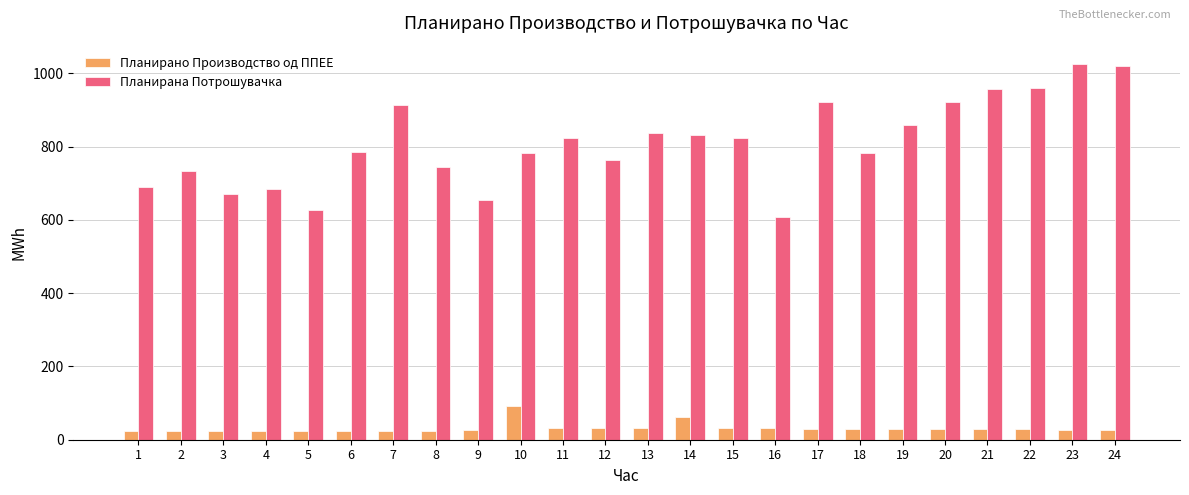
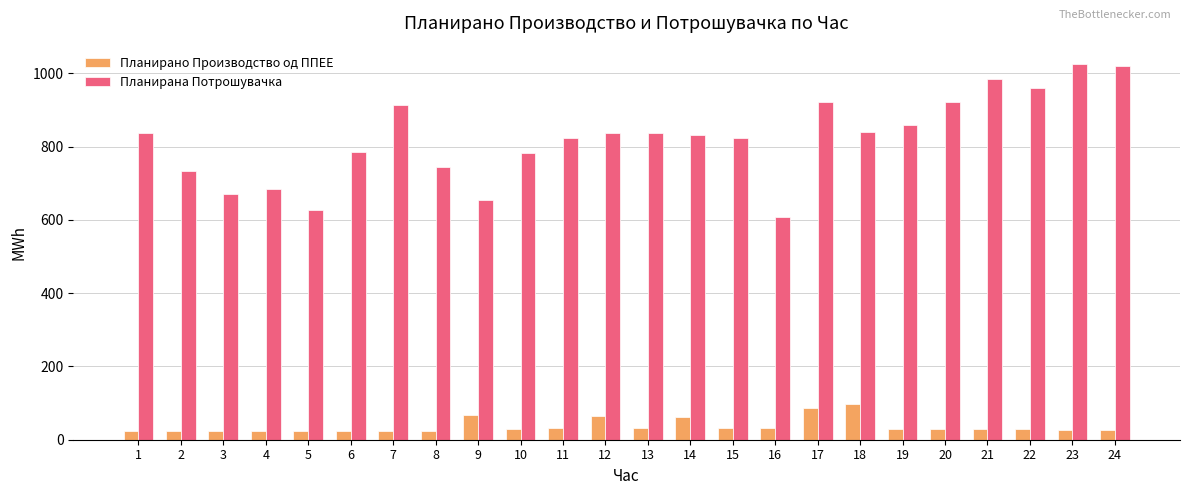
  {
    "Планирано Производство од ППЕЕ": {
      "1": 20,
      "2": 20,
      "3": 20,
      "4": 20,
      "5": 20,
      "6": 20,
      "7": 20,
      "8": 20,
-     "9": 30,
-     "10": 90,
+     "9": 70,
+     "10": 30,
      "11": 30,
-     "12": 30,
+     "12": 60,
      "13": 30,
      "14": 60,
      "15": 30,
      "16": 30,
-     "17": 30,
-     "18": 30,
+     "17": 90,
+     "18": 100,
      "19": 30,
      "20": 30,
      "21": 30,
      "22": 30,
      "23": 30,
      "24": 30
    },
    "Планирана Потрошувачка": {
-     "1": 690,
+     "1": 840,
      "2": 730,
      "3": 670,
      "4": 680,
      "5": 630,
      "6": 790,
      "7": 910,
      "8": 740,
      "9": 650,
      "10": 780,
      "11": 820,
-     "12": 760,
+     "12": 840,
      "13": 840,
      "14": 830,
      "15": 820,
      "16": 610,
      "17": 920,
-     "18": 780,
+     "18": 840,
      "19": 860,
      "20": 920,
-     "21": 960,
+     "21": 980,
      "22": 960,
      "23": 1020,
      "24": 1020
    }
  }
